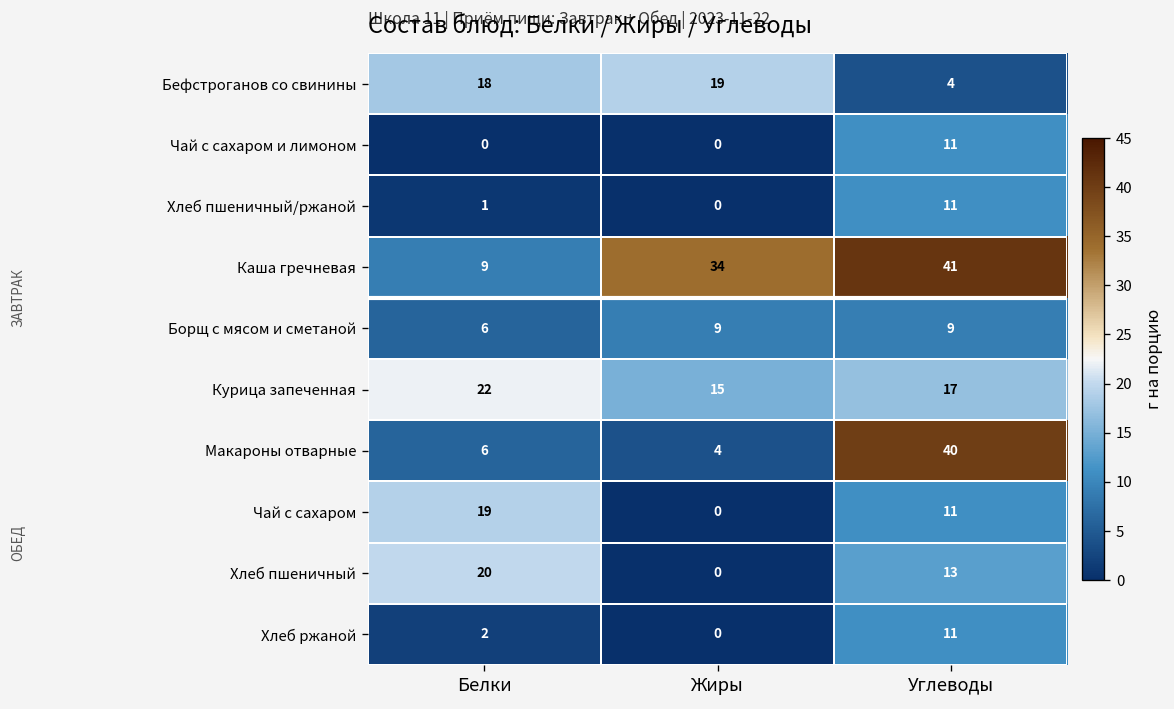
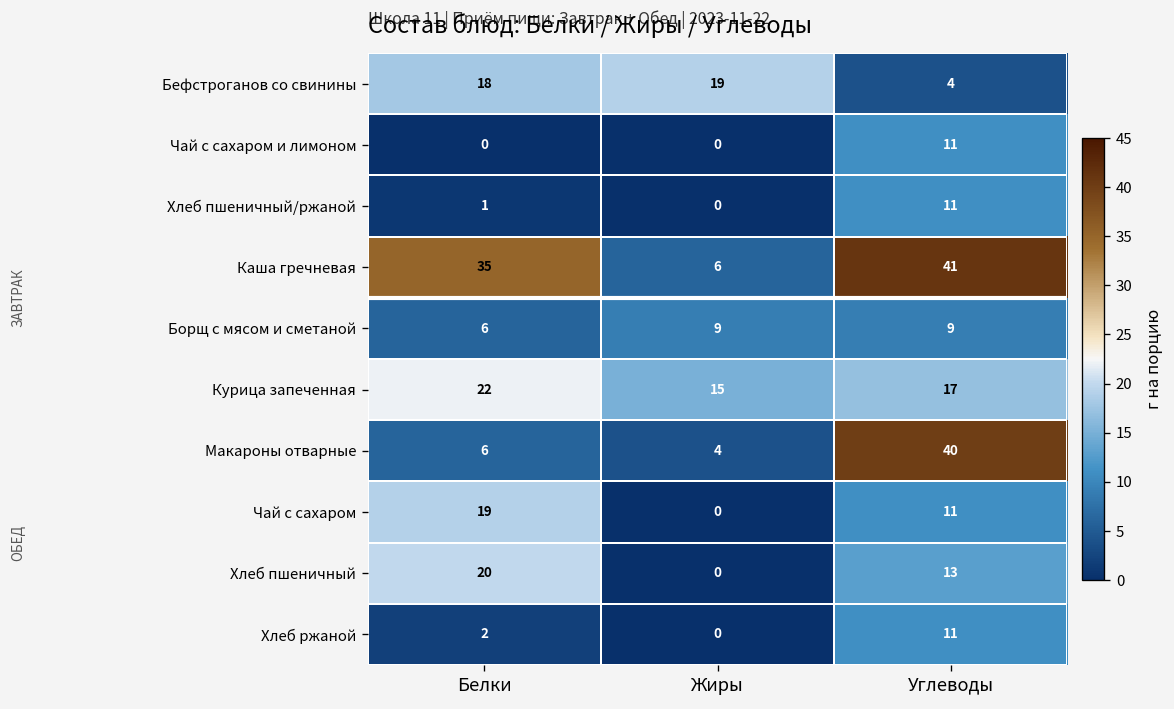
  {
    "Бефстроганов со свинины": {
      "Белки": 18,
      "Жиры": 19,
      "Углеводы": 4
    },
    "Чай с сахаром и лимоном": {
      "Белки": 0,
      "Жиры": 0,
      "Углеводы": 11
    },
    "Хлеб пшеничный/ржаной": {
      "Белки": 1,
      "Жиры": 0,
      "Углеводы": 11
    },
    "Каша гречневая": {
-     "Белки": 9,
-     "Жиры": 34,
+     "Белки": 35,
+     "Жиры": 6,
      "Углеводы": 41
    },
    "Борщ с мясом и сметаной": {
      "Белки": 6,
      "Жиры": 9,
      "Углеводы": 9
    },
    "Курица запеченная": {
      "Белки": 22,
      "Жиры": 15,
      "Углеводы": 17
    },
    "Макароны отварные": {
      "Белки": 6,
      "Жиры": 4,
      "Углеводы": 40
    },
    "Чай с сахаром": {
      "Белки": 19,
      "Жиры": 0,
      "Углеводы": 11
    },
    "Хлеб пшеничный": {
      "Белки": 20,
      "Жиры": 0,
      "Углеводы": 13
    },
    "Хлеб ржаной": {
      "Белки": 2,
      "Жиры": 0,
      "Углеводы": 11
    }
  }
